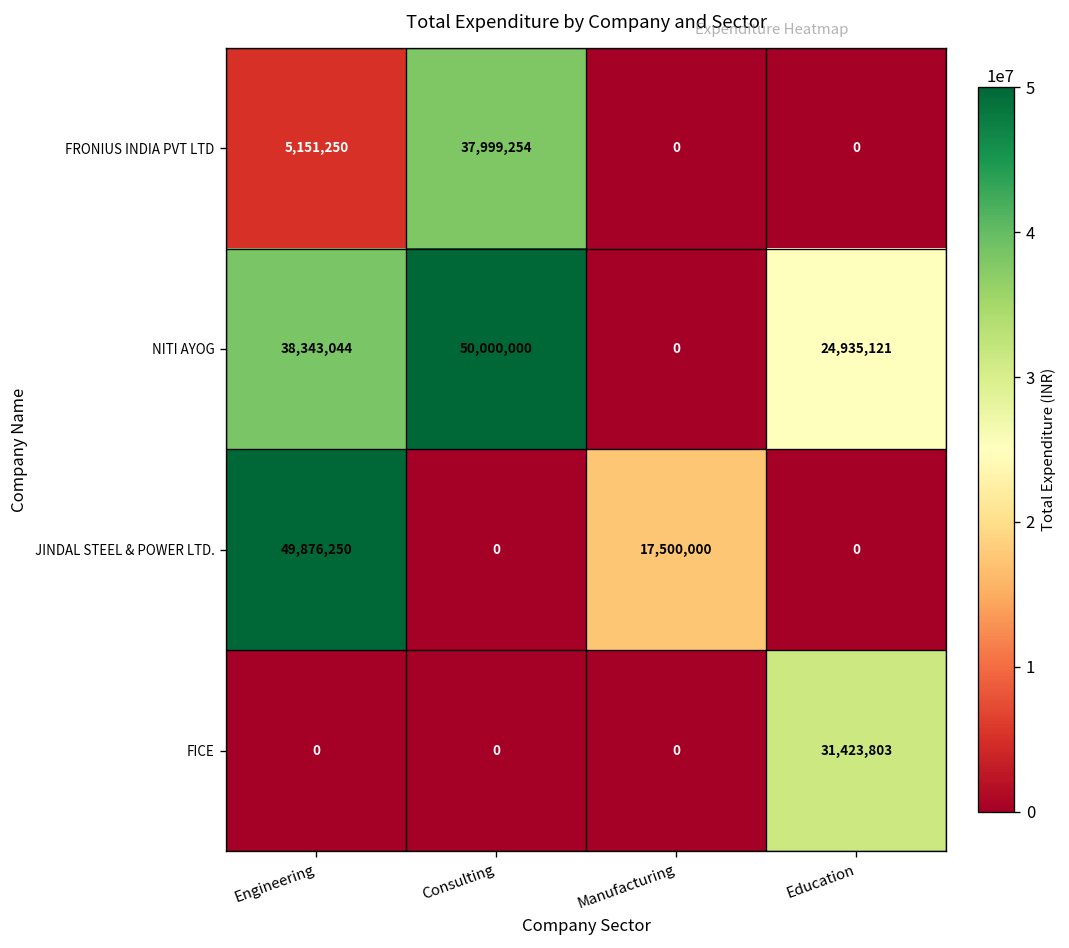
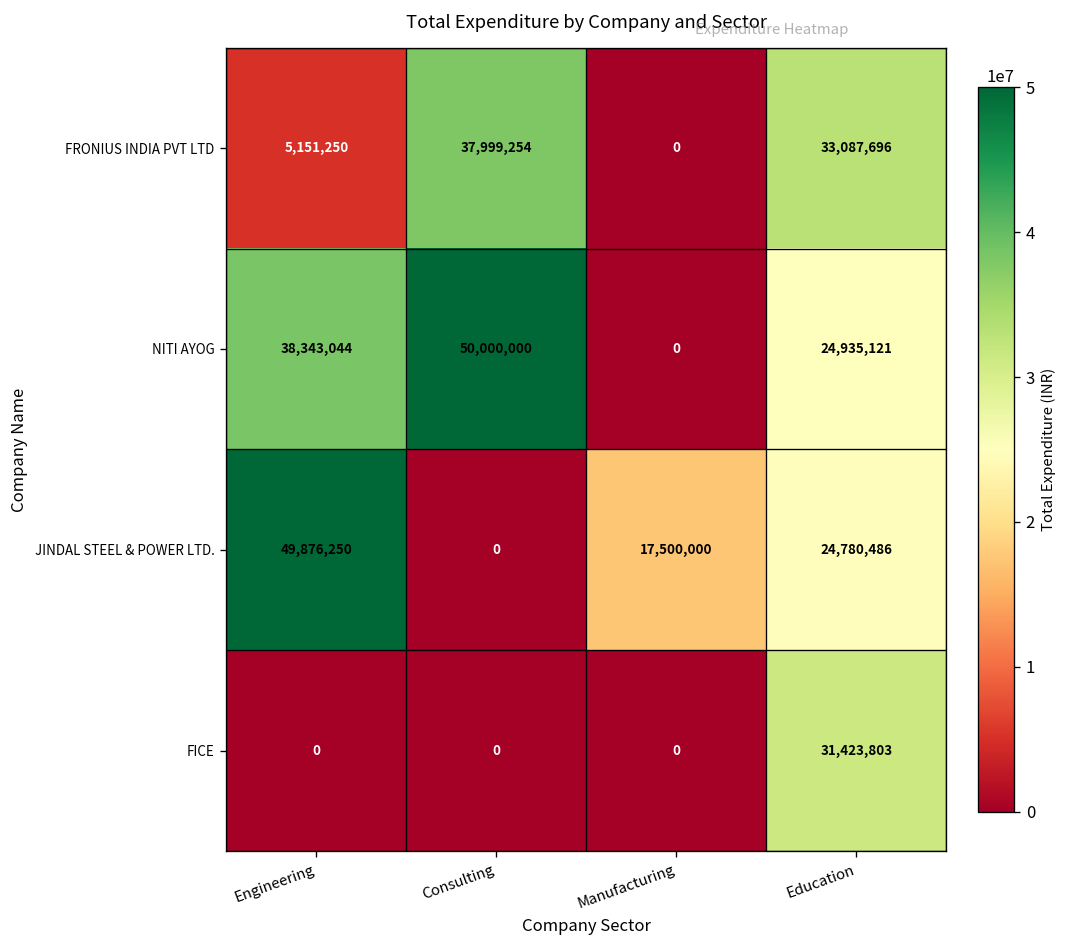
  {
    "FRONIUS INDIA PVT LTD": {
      "Engineering": "5,151,250",
      "Consulting": "37,999,254",
      "Manufacturing": "0",
-     "Education": "0"
+     "Education": "33,087,696"
    },
    "NITI AYOG": {
      "Engineering": "38,343,044",
      "Consulting": "50,000,000",
      "Manufacturing": "0",
      "Education": "24,935,121"
    },
    "JINDAL STEEL & POWER LTD.": {
      "Engineering": "49,876,250",
      "Consulting": "0",
      "Manufacturing": "17,500,000",
-     "Education": "0"
+     "Education": "24,780,486"
    },
    "FICE": {
      "Engineering": "0",
      "Consulting": "0",
      "Manufacturing": "0",
      "Education": "31,423,803"
    }
  }
